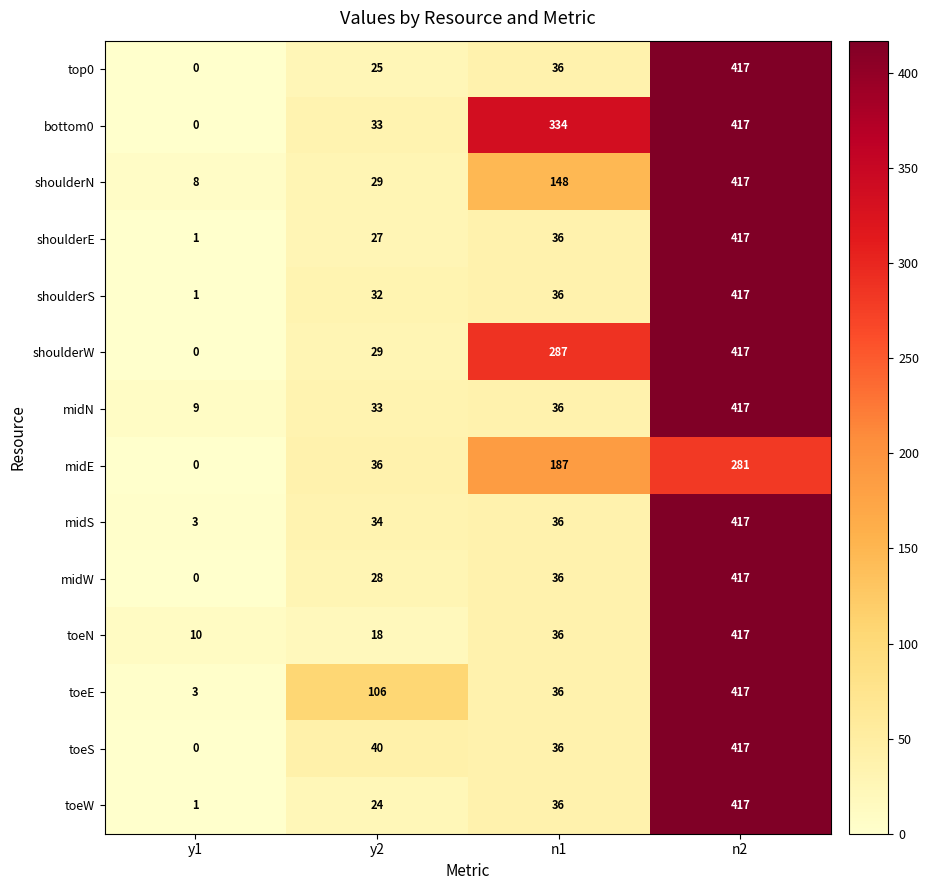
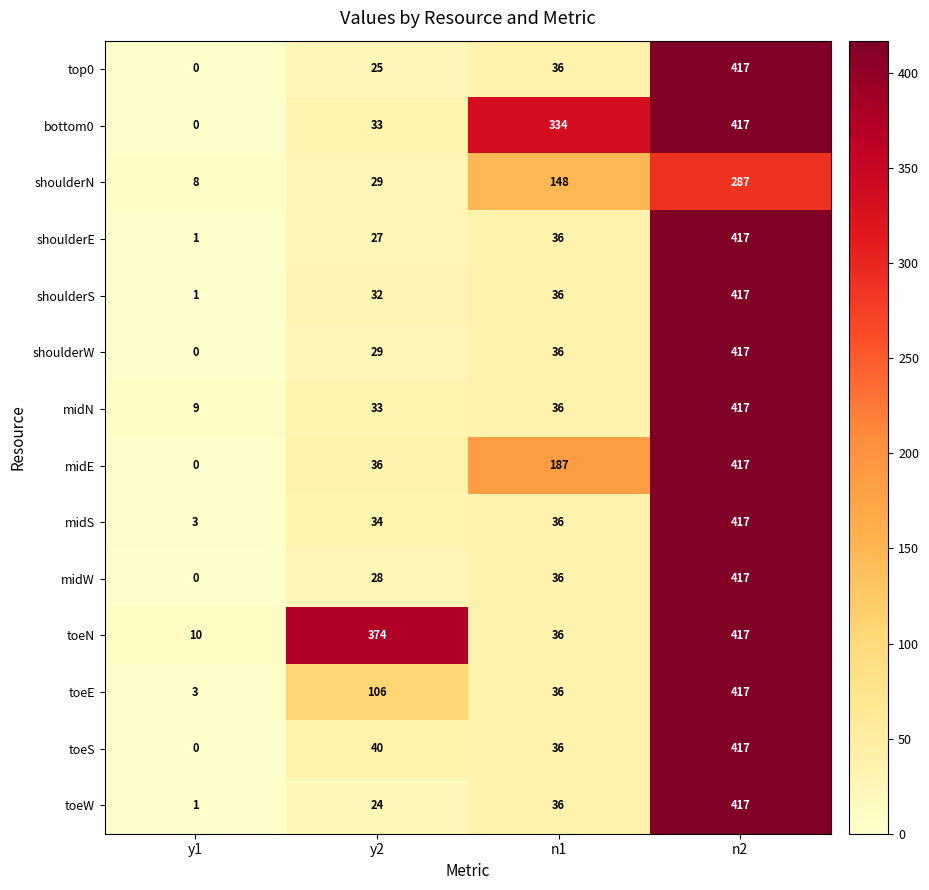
  {
    "top0": {
      "y1": 0,
      "y2": 25,
      "n1": 36,
      "n2": 417
    },
    "bottom0": {
      "y1": 0,
      "y2": 33,
      "n1": 334,
      "n2": 417
    },
    "shoulderN": {
      "y1": 8,
      "y2": 29,
      "n1": 148,
-     "n2": 417
+     "n2": 287
    },
    "shoulderE": {
      "y1": 1,
      "y2": 27,
      "n1": 36,
      "n2": 417
    },
    "shoulderS": {
      "y1": 1,
      "y2": 32,
      "n1": 36,
      "n2": 417
    },
    "shoulderW": {
      "y1": 0,
      "y2": 29,
-     "n1": 287,
+     "n1": 36,
      "n2": 417
    },
    "midN": {
      "y1": 9,
      "y2": 33,
      "n1": 36,
      "n2": 417
    },
    "midE": {
      "y1": 0,
      "y2": 36,
      "n1": 187,
-     "n2": 281
+     "n2": 417
    },
    "midS": {
      "y1": 3,
      "y2": 34,
      "n1": 36,
      "n2": 417
    },
    "midW": {
      "y1": 0,
      "y2": 28,
      "n1": 36,
      "n2": 417
    },
    "toeN": {
      "y1": 10,
-     "y2": 18,
+     "y2": 374,
      "n1": 36,
      "n2": 417
    },
    "toeE": {
      "y1": 3,
      "y2": 106,
      "n1": 36,
      "n2": 417
    },
    "toeS": {
      "y1": 0,
      "y2": 40,
      "n1": 36,
      "n2": 417
    },
    "toeW": {
      "y1": 1,
      "y2": 24,
      "n1": 36,
      "n2": 417
    }
  }
